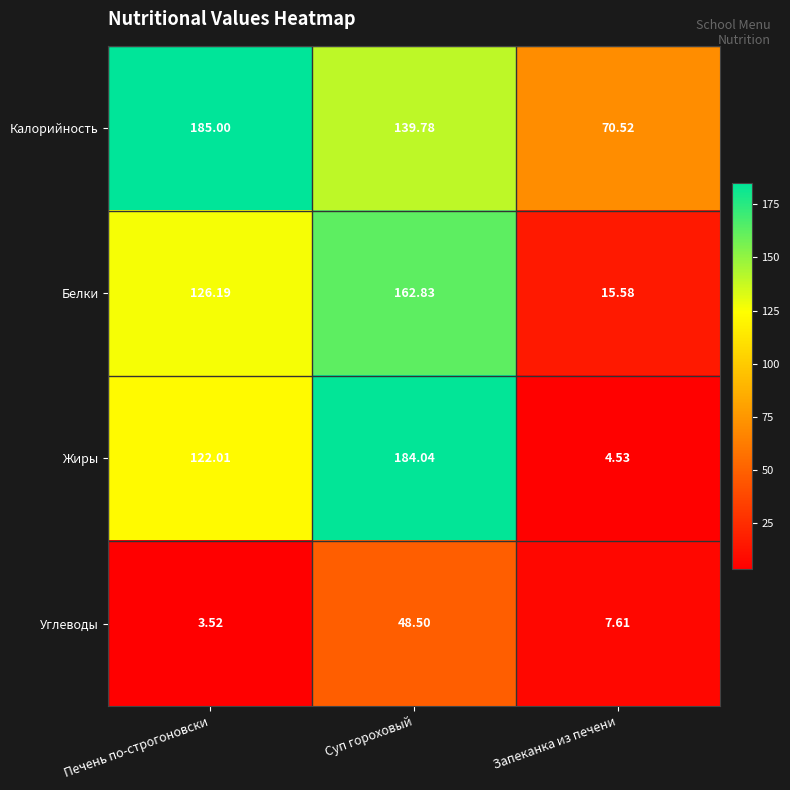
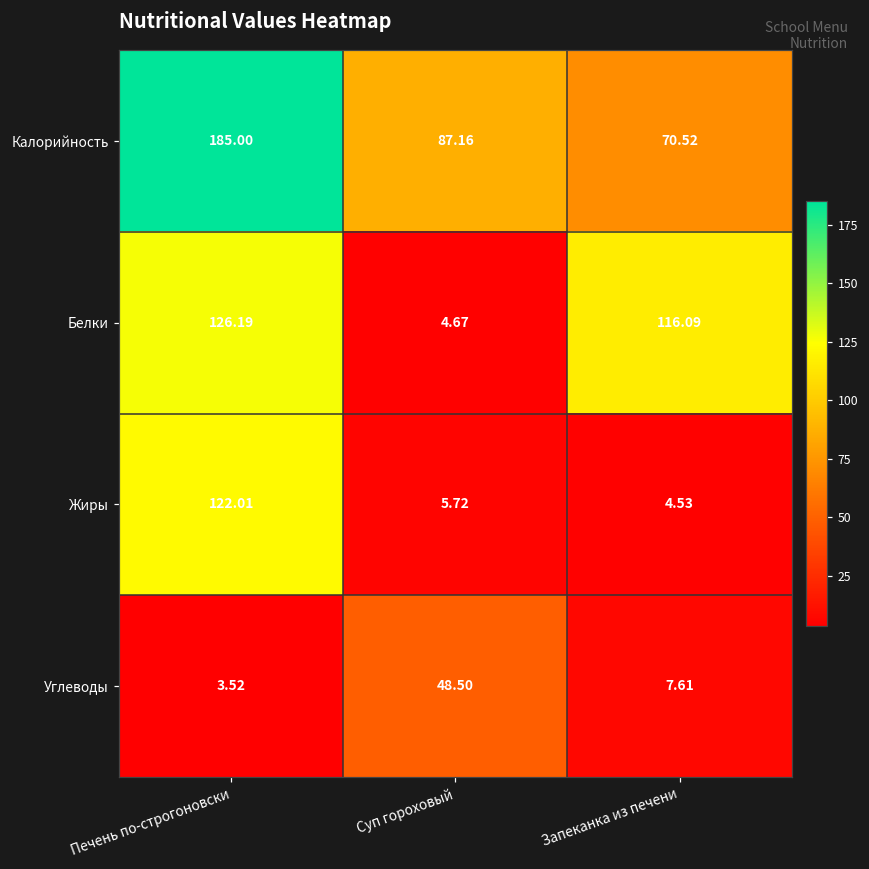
  {
    "Калорийность": {
      "Печень по-строгоновски": 185.00,
-     "Суп гороховый": 139.78,
+     "Суп гороховый": 87.16,
      "Запеканка из печени": 70.52
    },
    "Белки": {
      "Печень по-строгоновски": 126.19,
-     "Суп гороховый": 162.83,
-     "Запеканка из печени": 15.58
+     "Суп гороховый": 4.67,
+     "Запеканка из печени": 116.09
    },
    "Жиры": {
      "Печень по-строгоновски": 122.01,
-     "Суп гороховый": 184.04,
+     "Суп гороховый": 5.72,
      "Запеканка из печени": 4.53
    },
    "Углеводы": {
      "Печень по-строгоновски": 3.52,
      "Суп гороховый": 48.50,
      "Запеканка из печени": 7.61
    }
  }
